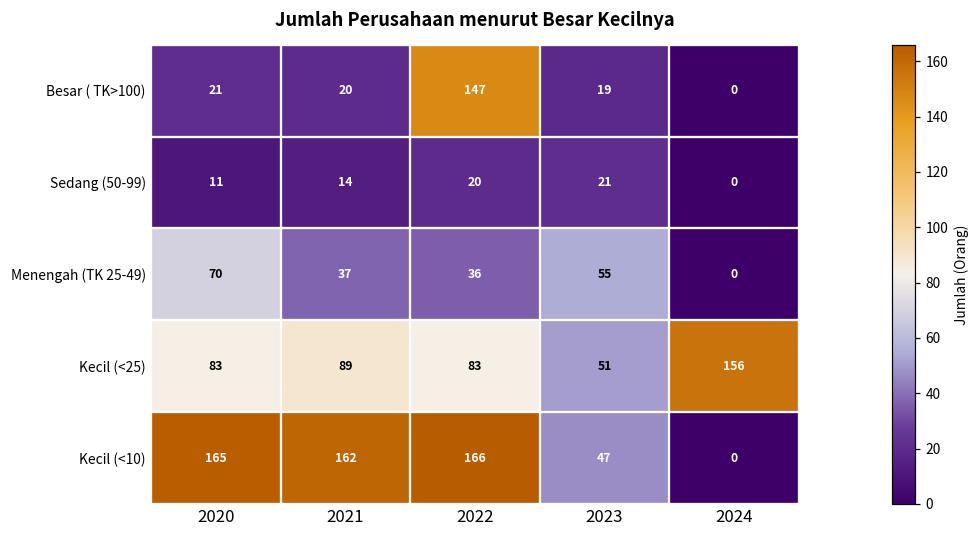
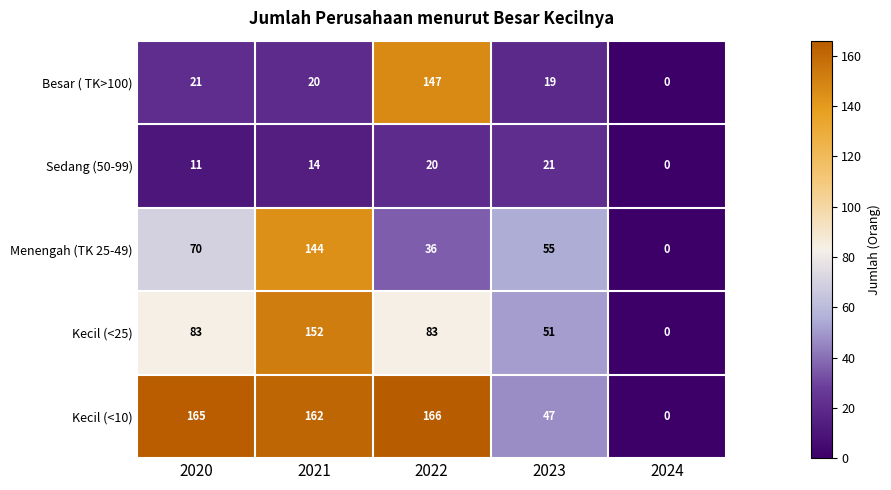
  {
    "Besar ( TK>100)": {
      "2020": 21,
      "2021": 20,
      "2022": 147,
      "2023": 19,
      "2024": 0
    },
    "Sedang (50-99)": {
      "2020": 11,
      "2021": 14,
      "2022": 20,
      "2023": 21,
      "2024": 0
    },
    "Menengah (TK 25-49)": {
      "2020": 70,
-     "2021": 37,
+     "2021": 144,
      "2022": 36,
      "2023": 55,
      "2024": 0
    },
    "Kecil (<25)": {
      "2020": 83,
-     "2021": 89,
+     "2021": 152,
      "2022": 83,
      "2023": 51,
-     "2024": 156
+     "2024": 0
    },
    "Kecil (<10)": {
      "2020": 165,
      "2021": 162,
      "2022": 166,
      "2023": 47,
      "2024": 0
    }
  }
